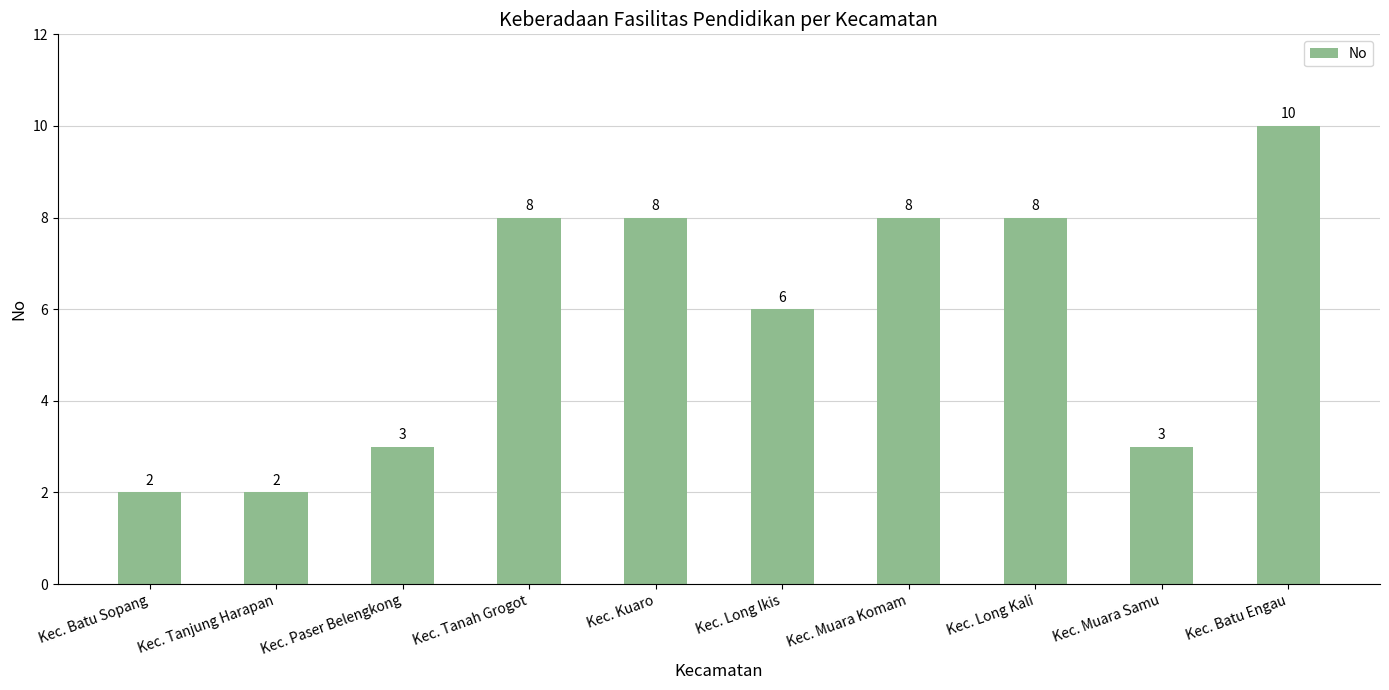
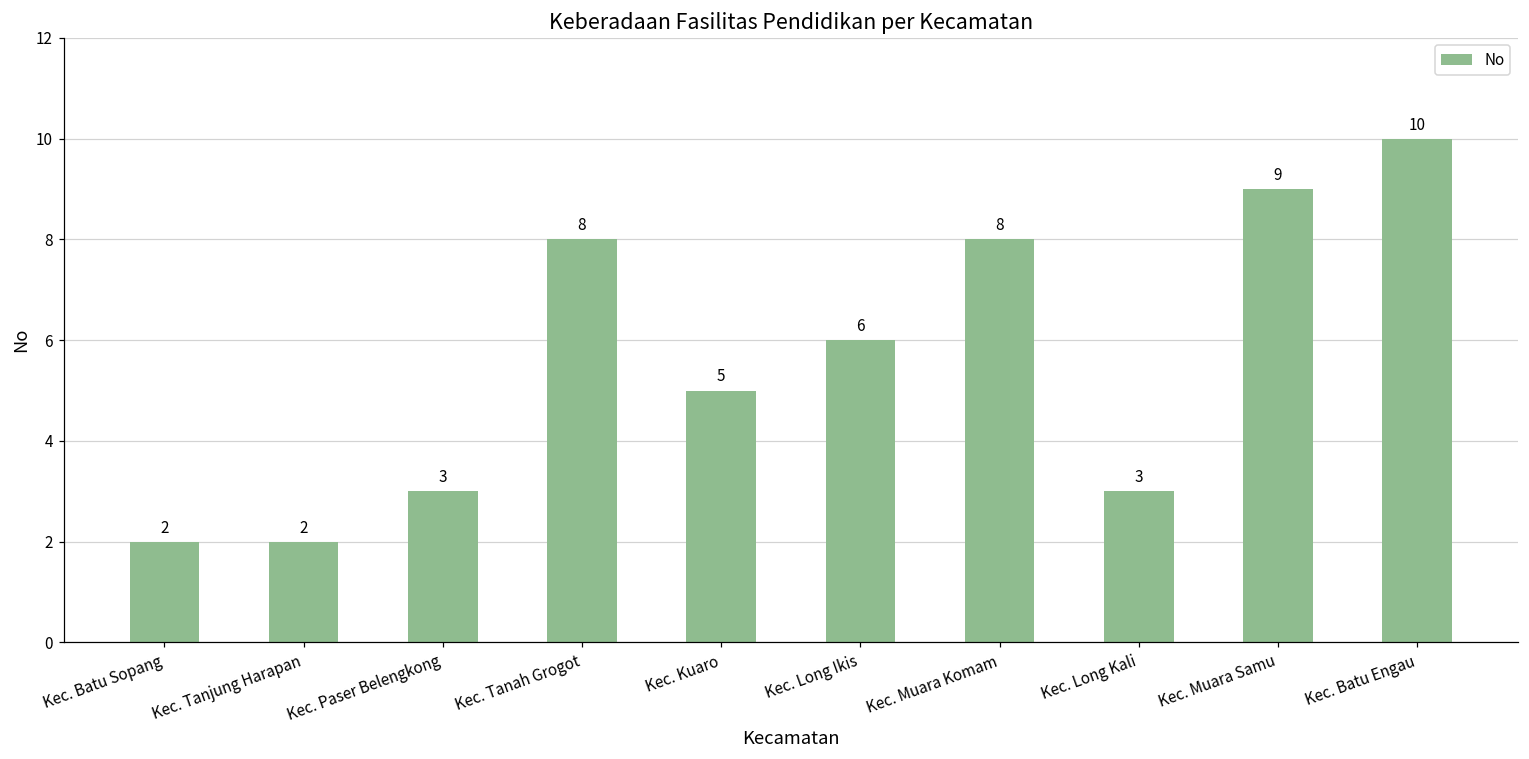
  {
    "Kec. Batu Sopang": 2,
    "Kec. Tanjung Harapan": 2,
    "Kec. Paser Belengkong": 3,
    "Kec. Tanah Grogot": 8,
-   "Kec. Kuaro": 8,
+   "Kec. Kuaro": 5,
    "Kec. Long Ikis": 6,
    "Kec. Muara Komam": 8,
-   "Kec. Long Kali": 8,
-   "Kec. Muara Samu": 3,
+   "Kec. Long Kali": 3,
+   "Kec. Muara Samu": 9,
    "Kec. Batu Engau": 10
  }
